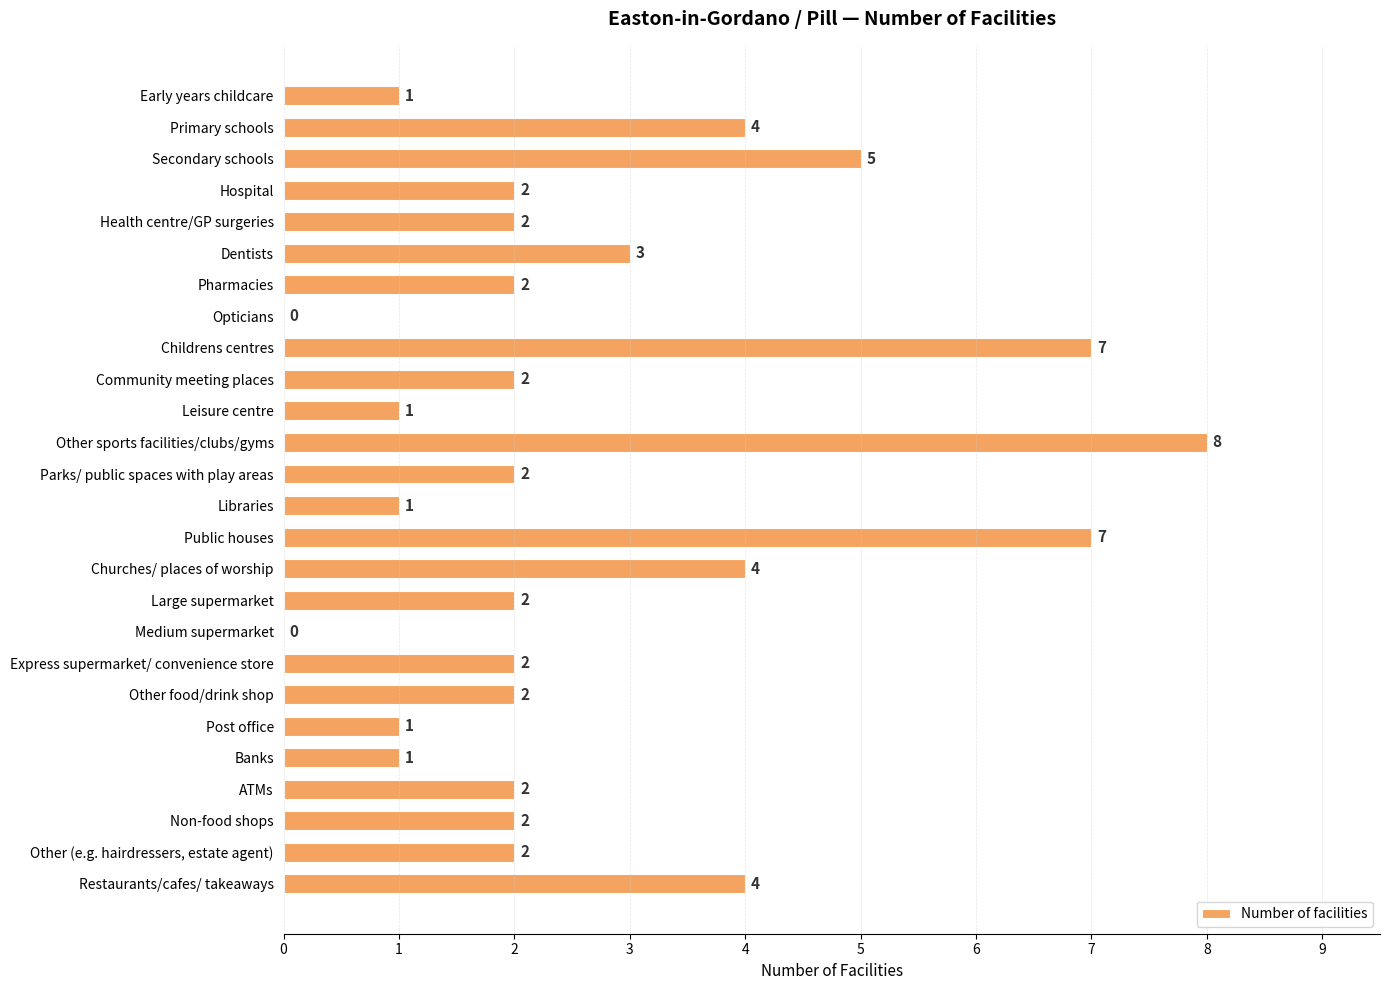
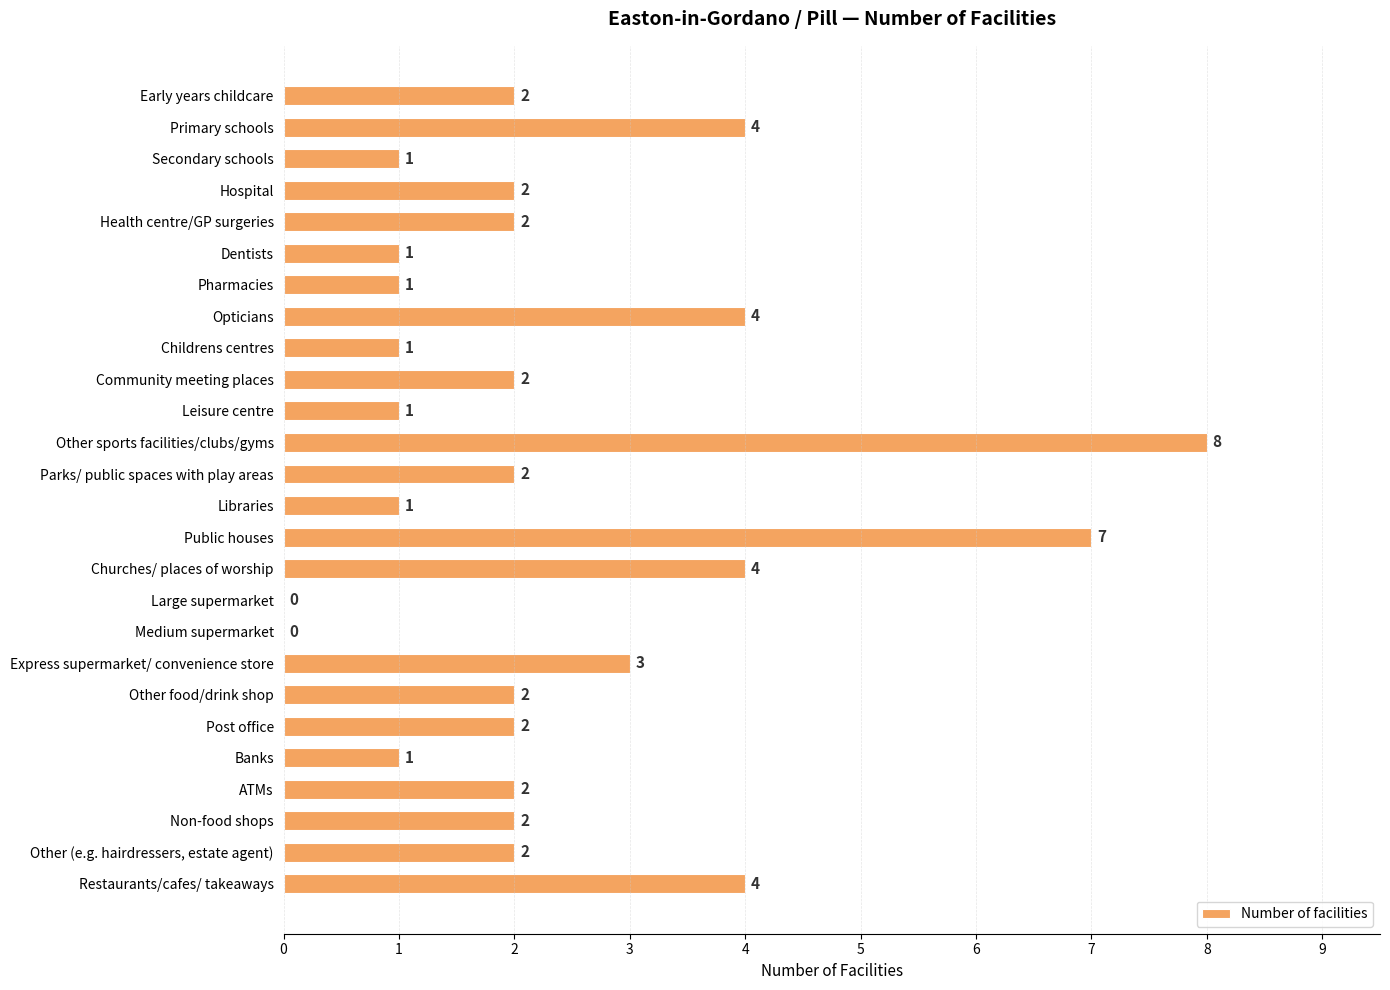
  {
-   "Early years childcare": 1,
+   "Early years childcare": 2,
    "Primary schools": 4,
-   "Secondary schools": 5,
+   "Secondary schools": 1,
    "Hospital": 2,
    "Health centre/GP surgeries": 2,
-   "Dentists": 3,
-   "Pharmacies": 2,
-   "Opticians": 0,
-   "Childrens centres": 7,
+   "Dentists": 1,
+   "Pharmacies": 1,
+   "Opticians": 4,
+   "Childrens centres": 1,
    "Community meeting places": 2,
    "Leisure centre": 1,
    "Other sports facilities/clubs/gyms": 8,
    "Parks/ public spaces with play areas": 2,
    "Libraries": 1,
    "Public houses": 7,
    "Churches/ places of worship": 4,
-   "Large supermarket": 2,
+   "Large supermarket": 0,
    "Medium supermarket": 0,
-   "Express supermarket/ convenience store": 2,
+   "Express supermarket/ convenience store": 3,
    "Other food/drink shop": 2,
-   "Post office": 1,
+   "Post office": 2,
    "Banks": 1,
    "ATMs": 2,
    "Non-food shops": 2,
    "Other (e.g. hairdressers, estate agent)": 2,
    "Restaurants/cafes/ takeaways": 4
  }
